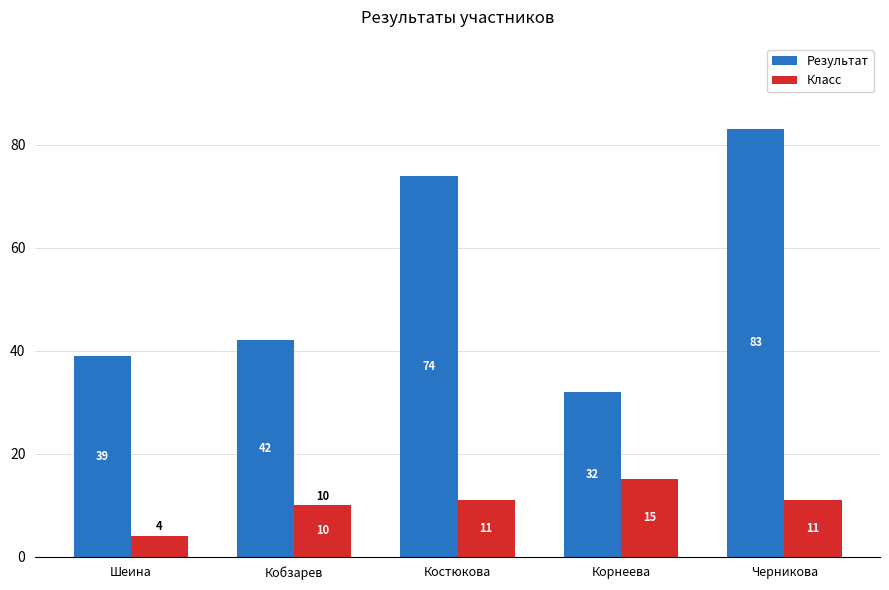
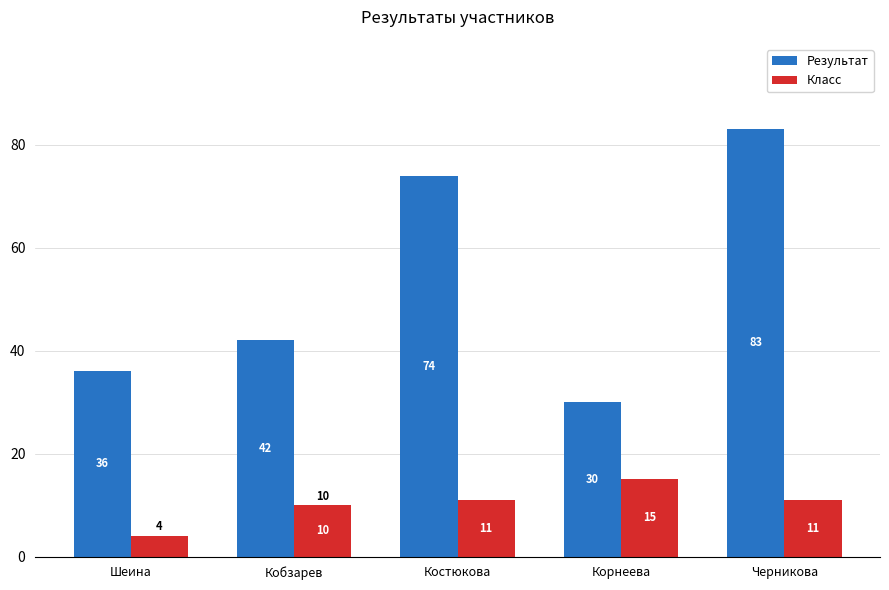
  {
    "Результат": {
-     "Шеина": 39,
+     "Шеина": 36,
      "Кобзарев": 42,
      "Костюкова": 74,
-     "Корнеева": 32,
+     "Корнеева": 30,
      "Черникова": 83
    },
    "Класс": {
      "Шеина": 4,
      "Кобзарев": 10,
      "Костюкова": 11,
      "Корнеева": 15,
      "Черникова": 11
    }
  }
